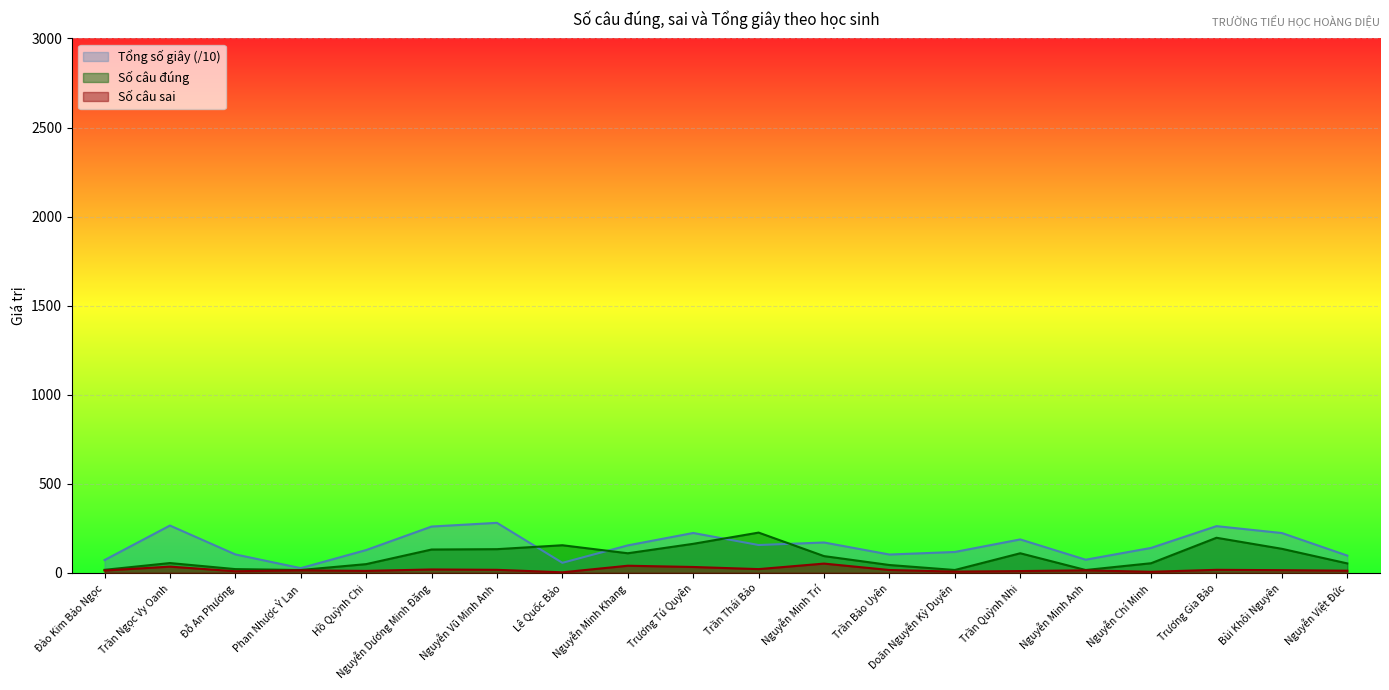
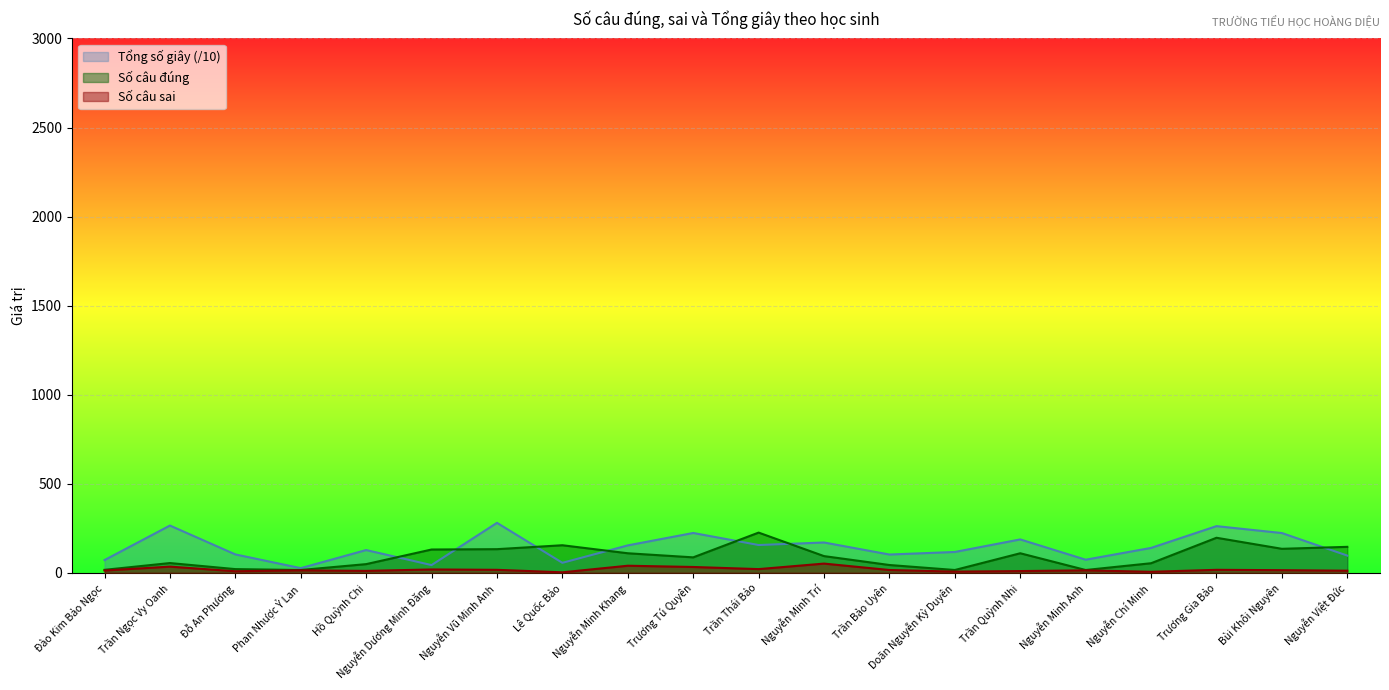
  {
    "Tổng số giây (/10)": {
      "Đào Kim Bảo Ngọc": 70,
      "Trần Ngọc Vy Oanh": 270,
      "Đỗ An Phương": 100,
      "Hồ Quỳnh Chi": 130,
-     "Nguyễn Dương Minh Đăng": 260,
+     "Nguyễn Dương Minh Đăng": 40,
      "Nguyễn Vũ Minh Anh": 280,
      "Lê Quốc Bảo": 60,
      "Nguyễn Minh Khang": 150,
      "Trương Tú Quyên": 220,
      "Trần Thái Bảo": 160,
      "Nguyễn Minh Trí": 170,
      "Trần Bảo Uyên": 100,
      "Doãn Nguyễn Kỳ Duyên": 120,
      "Trần Quỳnh Nhi": 190,
      "Nguyễn Minh Anh": 70,
      "Nguyễn Chí Minh": 140,
      "Trương Gia Bảo": 260,
      "Bùi Khôi Nguyên": 220,
      "Nguyễn Việt Đức": 100
    },
    "Số câu đúng": {
      "Trần Ngọc Vy Oanh": 60,
      "Hồ Quỳnh Chi": 50,
      "Nguyễn Dương Minh Đăng": 130,
      "Nguyễn Vũ Minh Anh": 130,
      "Lê Quốc Bảo": 160,
      "Nguyễn Minh Khang": 110,
-     "Trương Tú Quyên": 160,
+     "Trương Tú Quyên": 90,
      "Trần Thái Bảo": 230,
      "Nguyễn Minh Trí": 90,
      "Trần Bảo Uyên": 40,
      "Trần Quỳnh Nhi": 110,
      "Nguyễn Chí Minh": 50,
      "Trương Gia Bảo": 200,
      "Bùi Khôi Nguyên": 140,
-     "Nguyễn Việt Đức": 50
+     "Nguyễn Việt Đức": 150
    },
    "Số câu sai": {
      "Trần Ngọc Vy Oanh": 40,
      "Hồ Quỳnh Chi": 10,
      "Nguyễn Dương Minh Đăng": 20,
      "Nguyễn Vũ Minh Anh": 20,
      "Lê Quốc Bảo": 0,
      "Nguyễn Minh Khang": 40,
      "Trương Tú Quyên": 30,
      "Trần Thái Bảo": 20,
      "Nguyễn Minh Trí": 50,
      "Trần Bảo Uyên": 20,
      "Trần Quỳnh Nhi": 10,
      "Nguyễn Chí Minh": 10,
      "Trương Gia Bảo": 20,
      "Bùi Khôi Nguyên": 20,
      "Nguyễn Việt Đức": 10
    }
  }
